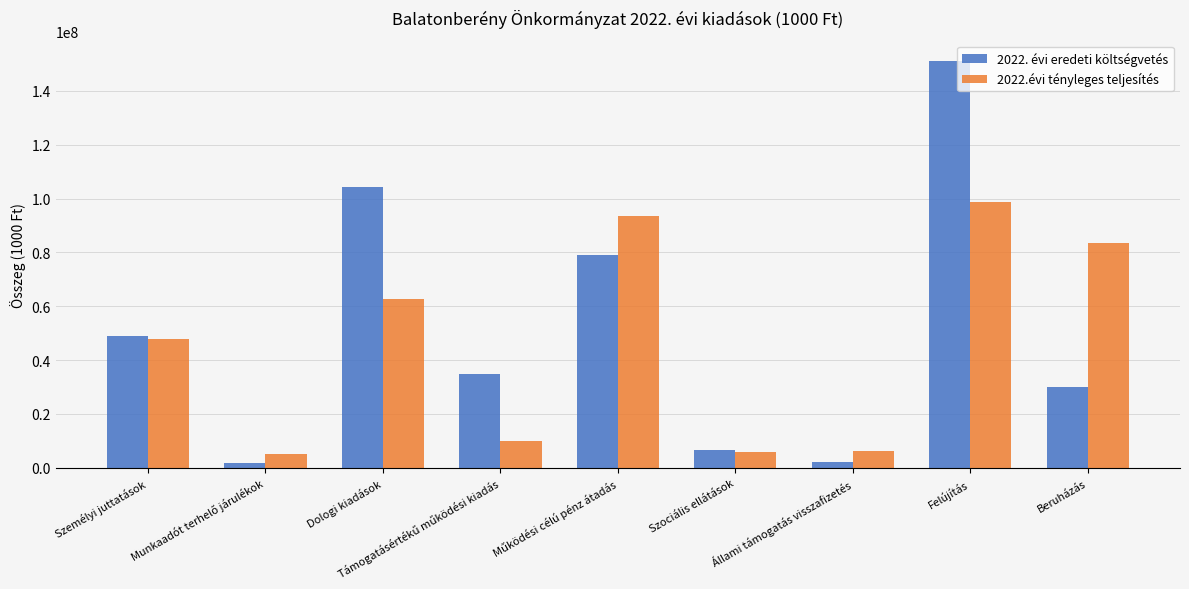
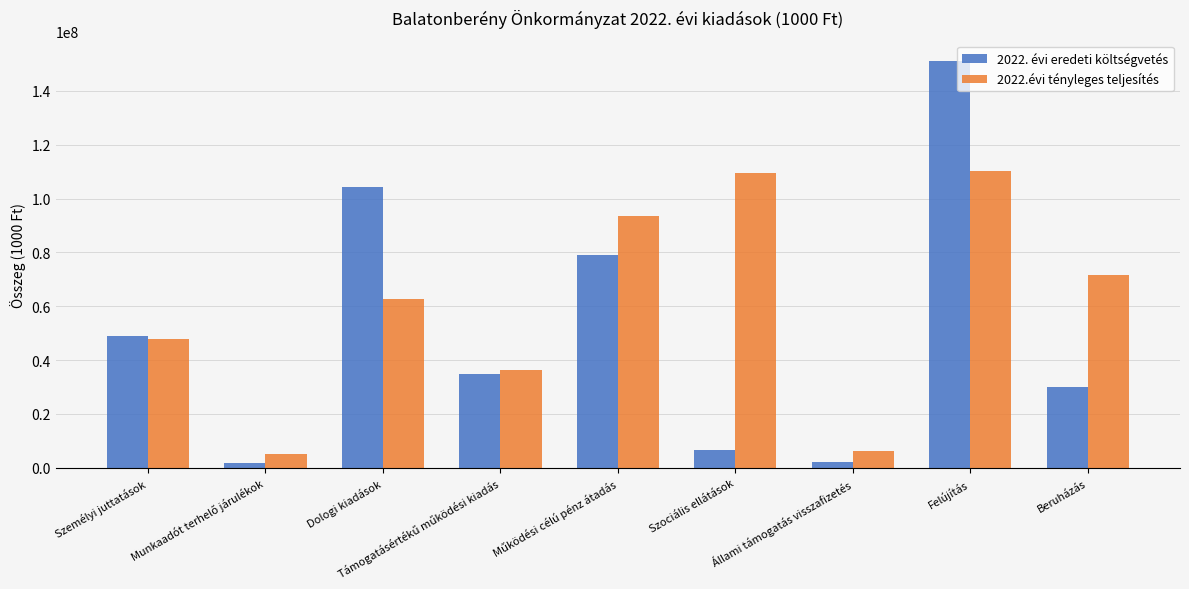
  {
    "2022. évi eredeti költségvetés": {
      "Személyi juttatások": 49000000,
      "Munkaadót terhelő járulékok": 2000000,
      "Dologi kiadások": 104000000,
      "Támogatásértékű működési kiadás": 35000000,
      "Működési célú pénz átadás": 79000000,
      "Szociális ellátások": 7000000,
      "Állami támogatás visszafizetés": 2000000,
      "Felújítás": 151000000,
      "Beruházás": 30000000
    },
    "2022.évi tényleges teljesítés": {
      "Személyi juttatások": 48000000,
      "Munkaadót terhelő járulékok": 5000000,
      "Dologi kiadások": 63000000,
-     "Támogatásértékű működési kiadás": 10000000,
+     "Támogatásértékű működési kiadás": 36000000,
      "Működési célú pénz átadás": 94000000,
-     "Szociális ellátások": 6000000,
+     "Szociális ellátások": 110000000,
      "Állami támogatás visszafizetés": 6000000,
-     "Felújítás": 99000000,
-     "Beruházás": 83000000
+     "Felújítás": 110000000,
+     "Beruházás": 71000000
    }
  }
